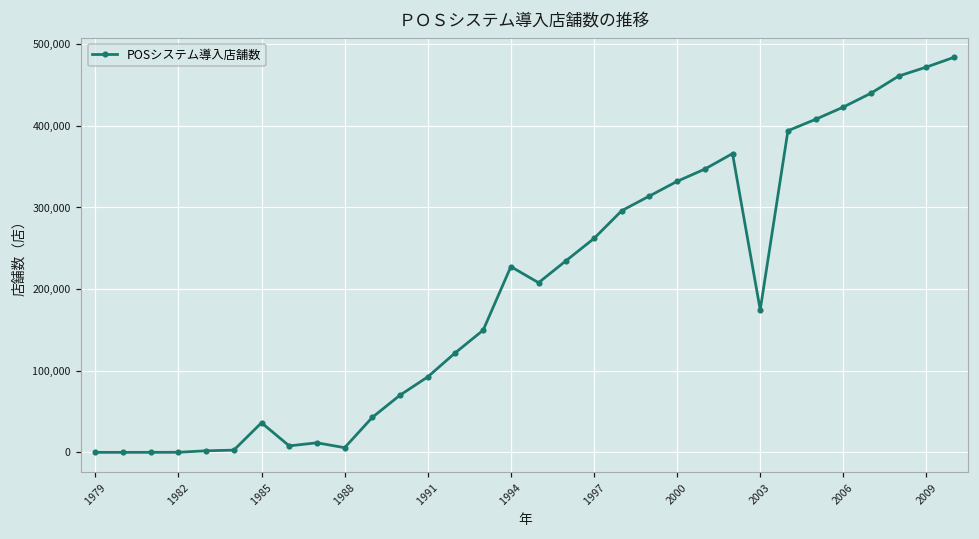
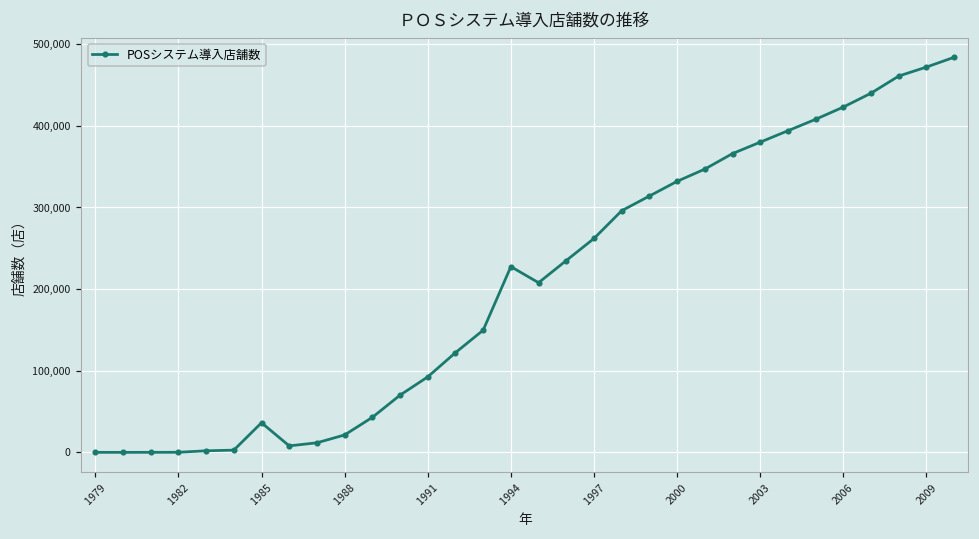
  {
    "1979": "0",
    "1982": "0",
    "1985": "40,000",
-   "1988": "10,000",
+   "1988": "20,000",
    "1991": "90,000",
    "1994": "230,000",
    "1997": "260,000",
    "2000": "330,000",
-   "2003": "170,000",
+   "2003": "380,000",
    "2006": "420,000",
    "2009": "470,000"
  }
